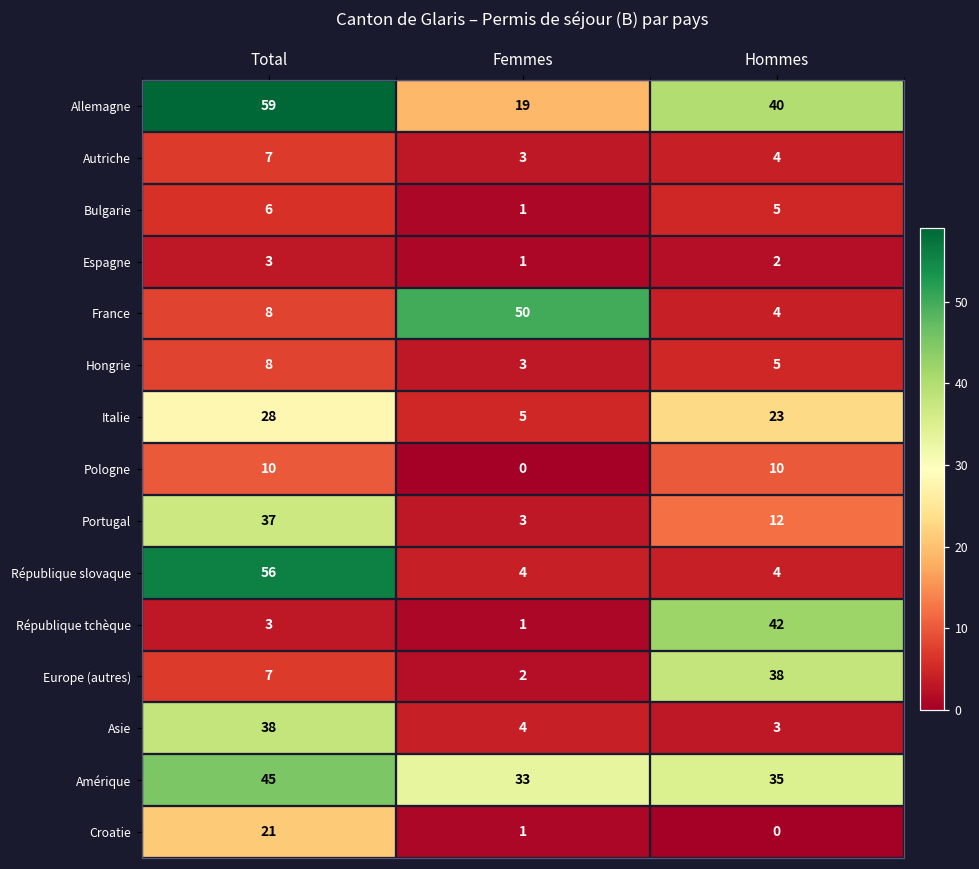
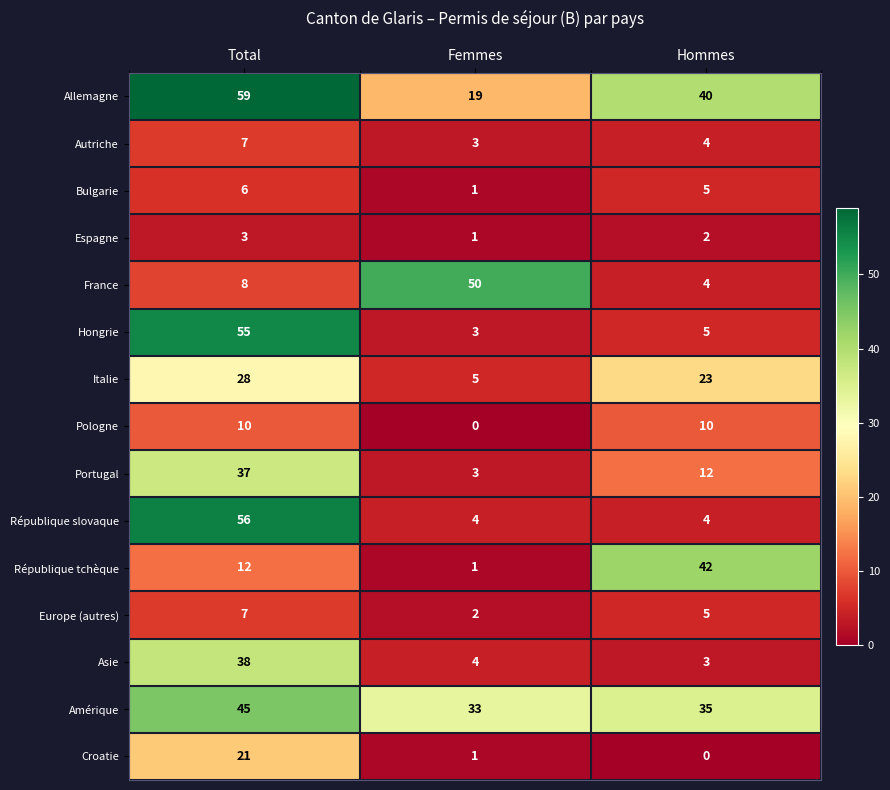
  {
    "Allemagne": {
      "Total": 59,
      "Femmes": 19,
      "Hommes": 40
    },
    "Autriche": {
      "Total": 7,
      "Femmes": 3,
      "Hommes": 4
    },
    "Bulgarie": {
      "Total": 6,
      "Femmes": 1,
      "Hommes": 5
    },
    "Espagne": {
      "Total": 3,
      "Femmes": 1,
      "Hommes": 2
    },
    "France": {
      "Total": 8,
      "Femmes": 50,
      "Hommes": 4
    },
    "Hongrie": {
-     "Total": 8,
+     "Total": 55,
      "Femmes": 3,
      "Hommes": 5
    },
    "Italie": {
      "Total": 28,
      "Femmes": 5,
      "Hommes": 23
    },
    "Pologne": {
      "Total": 10,
      "Femmes": 0,
      "Hommes": 10
    },
    "Portugal": {
      "Total": 37,
      "Femmes": 3,
      "Hommes": 12
    },
    "République slovaque": {
      "Total": 56,
      "Femmes": 4,
      "Hommes": 4
    },
    "République tchèque": {
-     "Total": 3,
+     "Total": 12,
      "Femmes": 1,
      "Hommes": 42
    },
    "Europe (autres)": {
      "Total": 7,
      "Femmes": 2,
-     "Hommes": 38
+     "Hommes": 5
    },
    "Asie": {
      "Total": 38,
      "Femmes": 4,
      "Hommes": 3
    },
    "Amérique": {
      "Total": 45,
      "Femmes": 33,
      "Hommes": 35
    },
    "Croatie": {
      "Total": 21,
      "Femmes": 1,
      "Hommes": 0
    }
  }
